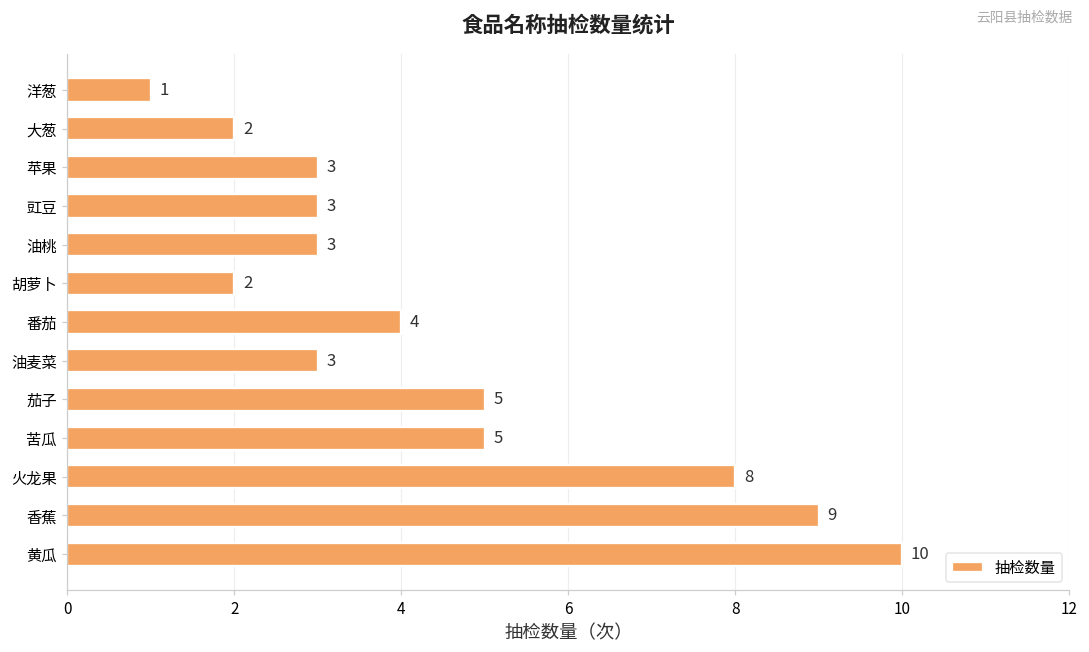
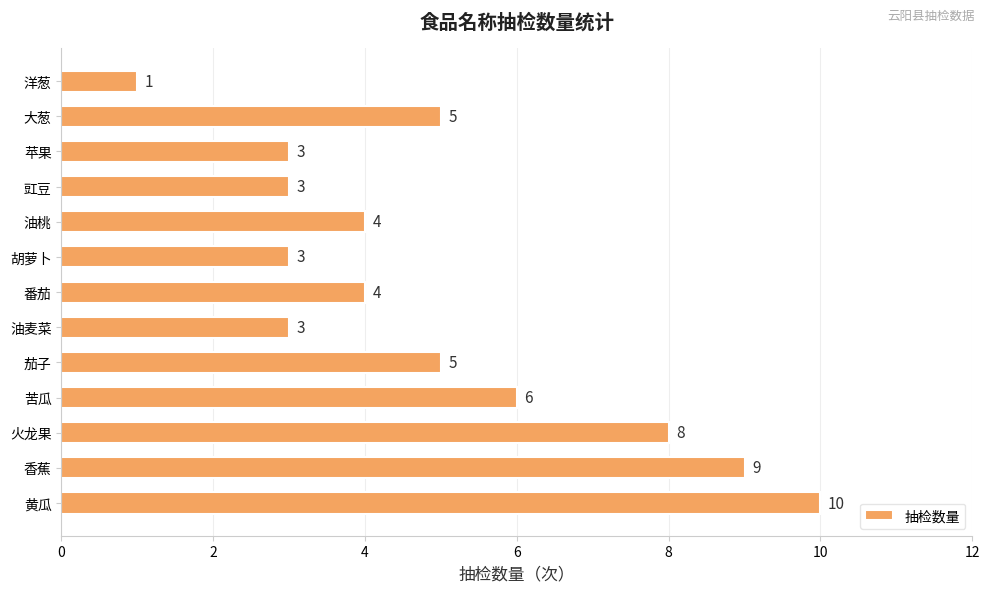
  {
    "洋葱": 1,
-   "大葱": 2,
+   "大葱": 5,
    "苹果": 3,
    "豇豆": 3,
-   "油桃": 3,
-   "胡萝卜": 2,
+   "油桃": 4,
+   "胡萝卜": 3,
    "番茄": 4,
    "油麦菜": 3,
    "茄子": 5,
-   "苦瓜": 5,
+   "苦瓜": 6,
    "火龙果": 8,
    "香蕉": 9,
    "黄瓜": 10
  }
